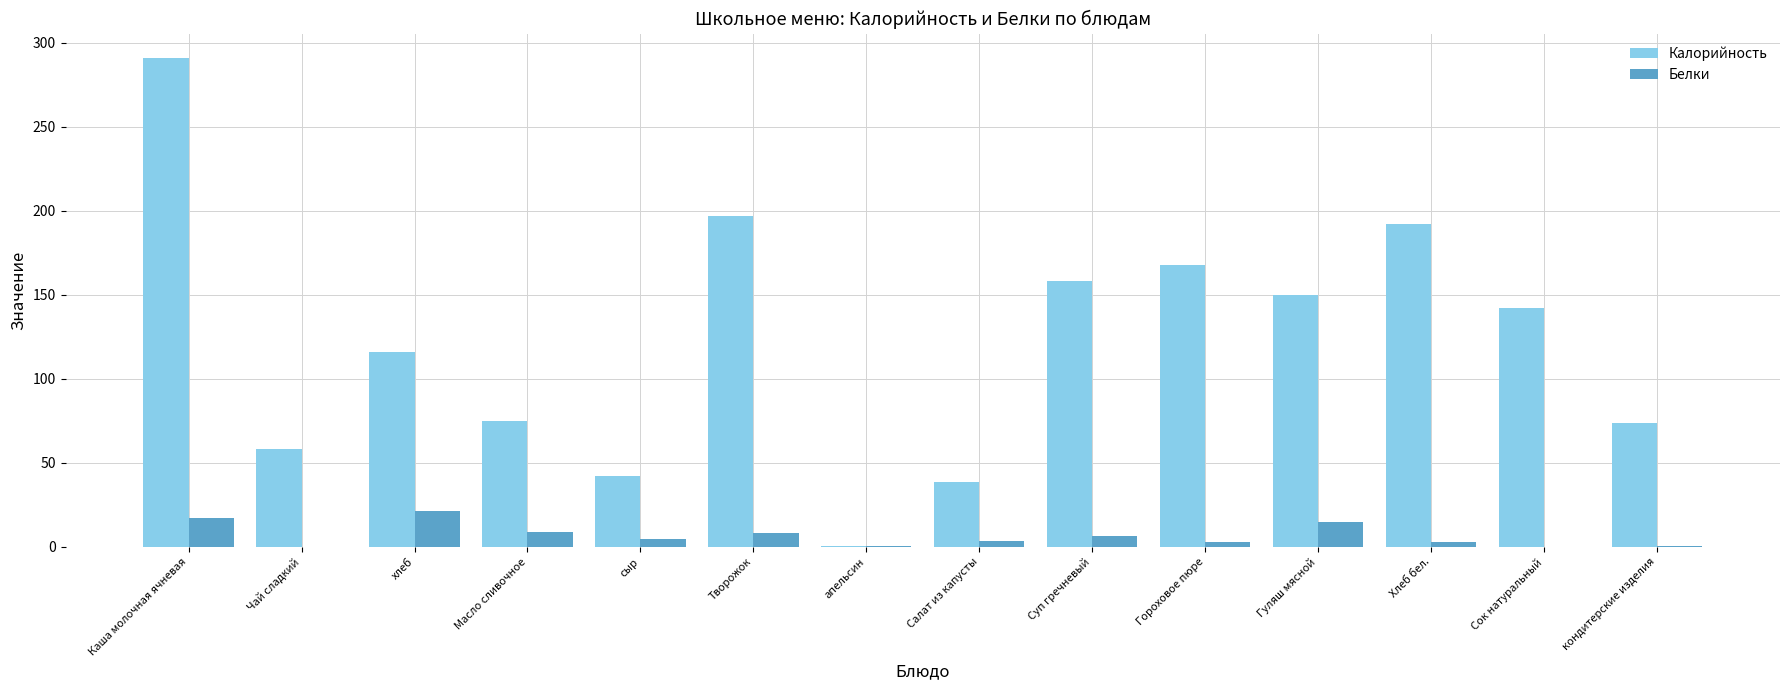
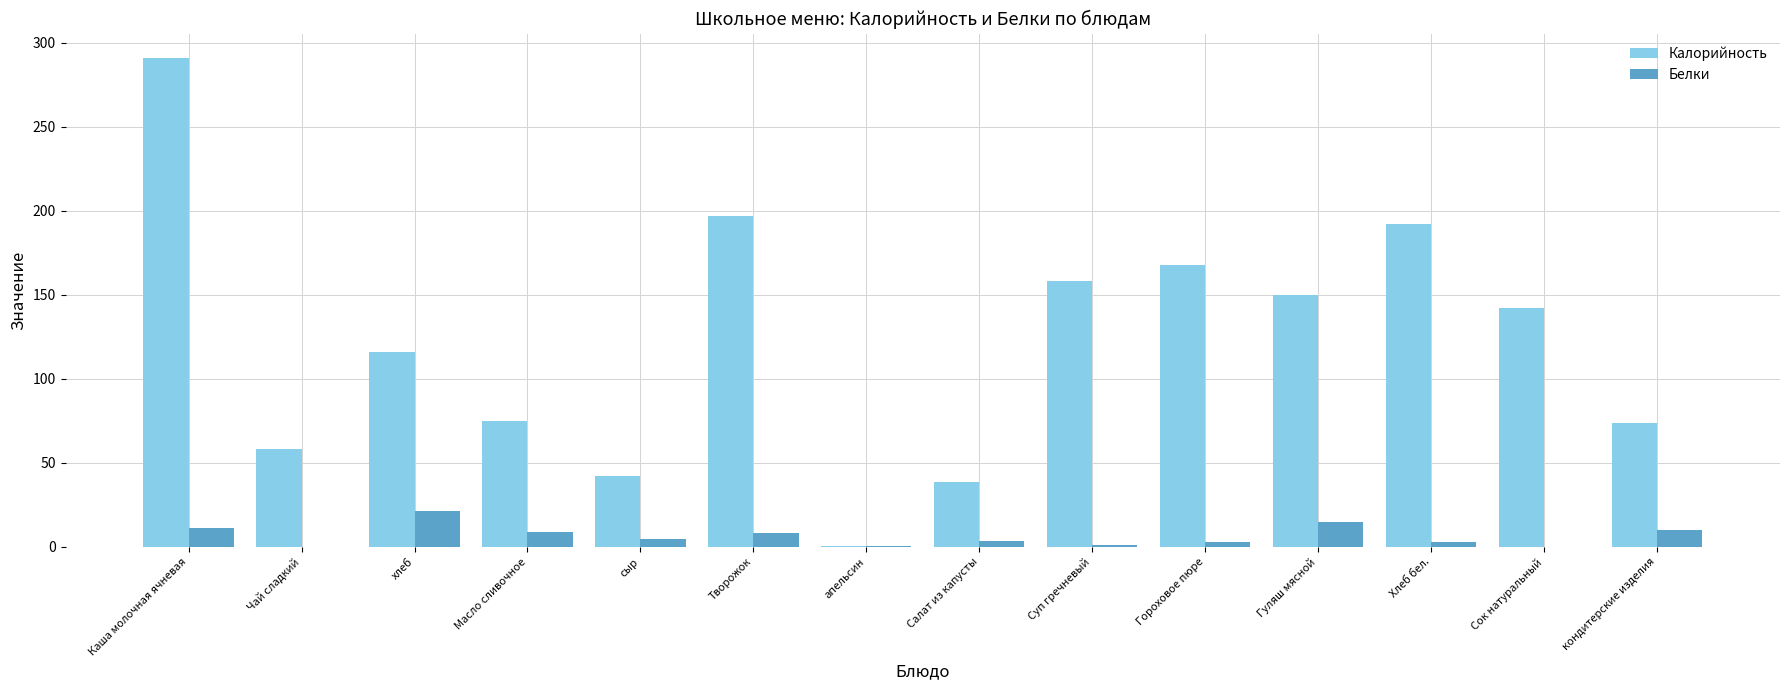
  {
    "Калорийность": {
      "Каша молочная ячневая": 291,
      "Чай сладкий": 58,
      "хлеб": 116,
      "Масло сливочное": 75,
      "сыр": 42,
      "Творожок": 197,
      "Салат из капусты": 38,
      "Суп гречневый": 158,
      "Гороховое пюре": 168,
      "Гуляш мясной": 150,
      "Хлеб бел.": 192,
      "Сок натуральный": 142,
      "кондитерские изделия": 74
    },
    "Белки": {
-     "Каша молочная ячневая": 17,
+     "Каша молочная ячневая": 11,
      "хлеб": 21,
      "Масло сливочное": 9,
      "сыр": 5,
      "Творожок": 9,
      "Салат из капусты": 3,
-     "Суп гречневый": 6,
+     "Суп гречневый": 1,
      "Гороховое пюре": 3,
      "Гуляш мясной": 15,
      "Хлеб бел.": 3,
-     "кондитерские изделия": 1
+     "кондитерские изделия": 10
    }
  }
